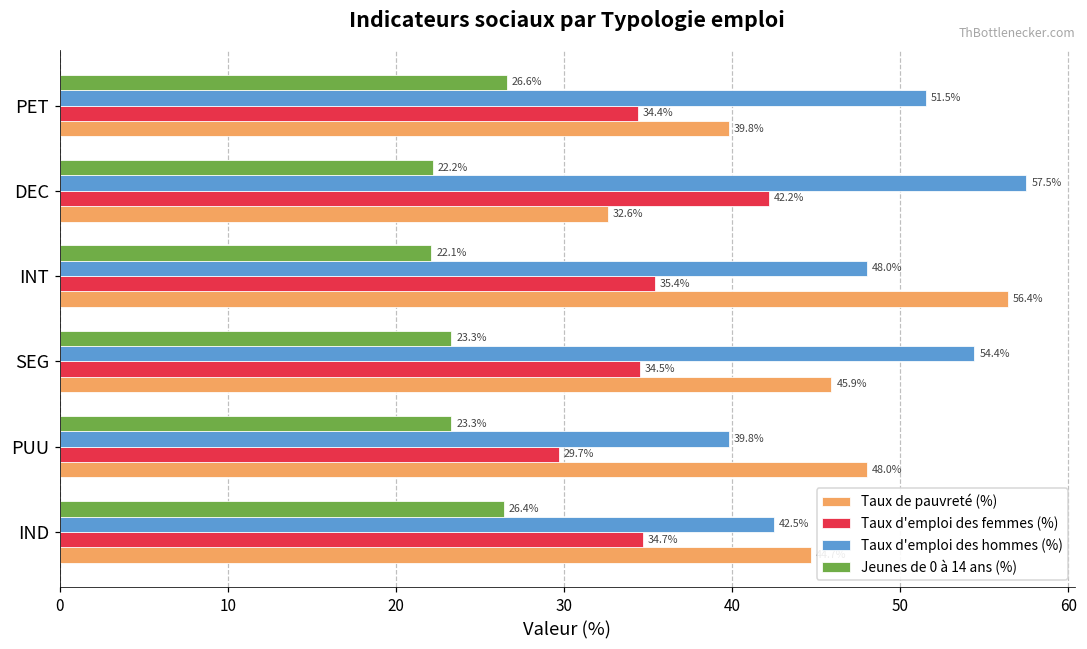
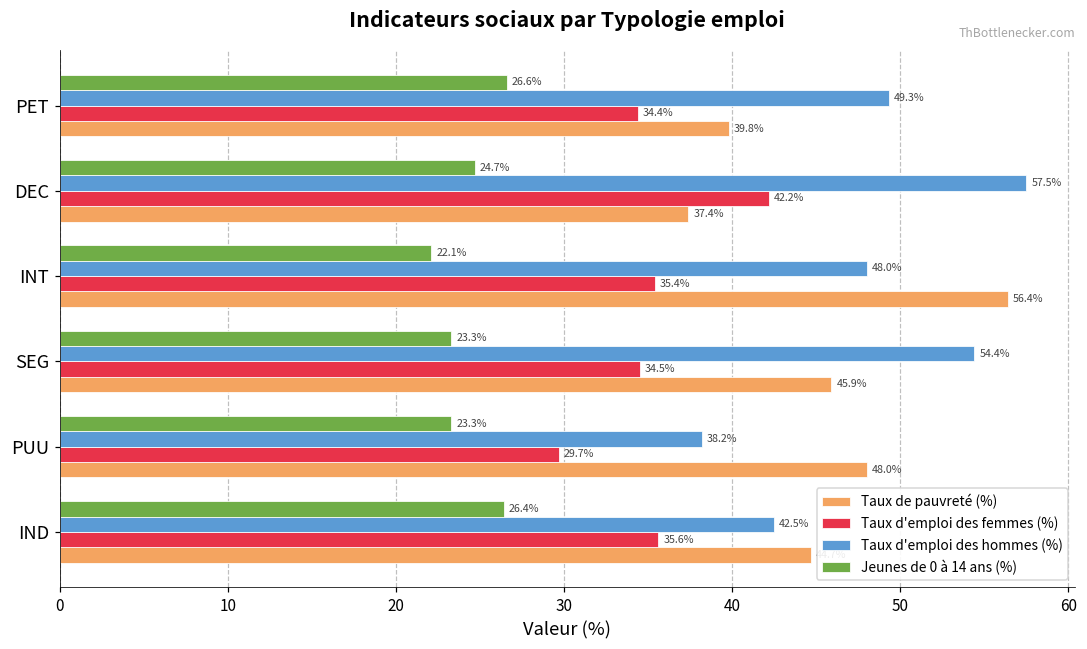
  {
    "Taux de pauvreté (%)": {
      "PET": "39.8%",
-     "DEC": "32.6%",
+     "DEC": "37.4%",
      "INT": "56.4%",
      "SEG": "45.9%",
      "PUU": "48.0%"
    },
    "Taux d'emploi des femmes (%)": {
      "PET": "34.4%",
      "DEC": "42.2%",
      "INT": "35.4%",
      "SEG": "34.5%",
      "PUU": "29.7%",
-     "IND": "34.7%"
+     "IND": "35.6%"
    },
    "Taux d'emploi des hommes (%)": {
-     "PET": "51.5%",
+     "PET": "49.3%",
      "DEC": "57.5%",
      "INT": "48.0%",
      "SEG": "54.4%",
-     "PUU": "39.8%",
+     "PUU": "38.2%",
      "IND": "42.5%"
    },
    "Jeunes de 0 à 14 ans (%)": {
      "PET": "26.6%",
-     "DEC": "22.2%",
+     "DEC": "24.7%",
      "INT": "22.1%",
      "SEG": "23.3%",
      "PUU": "23.3%",
      "IND": "26.4%"
    }
  }
